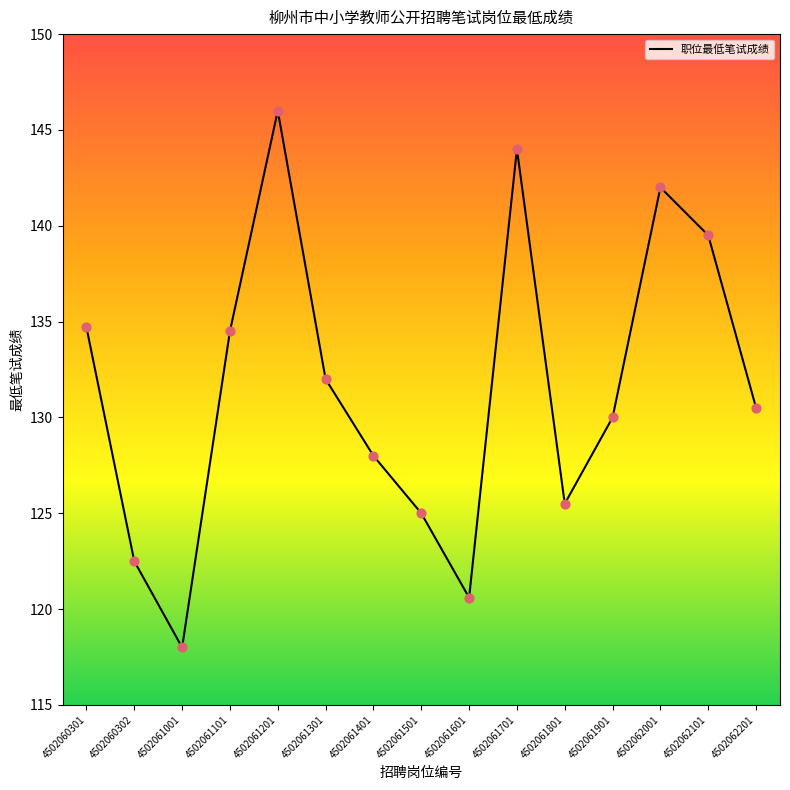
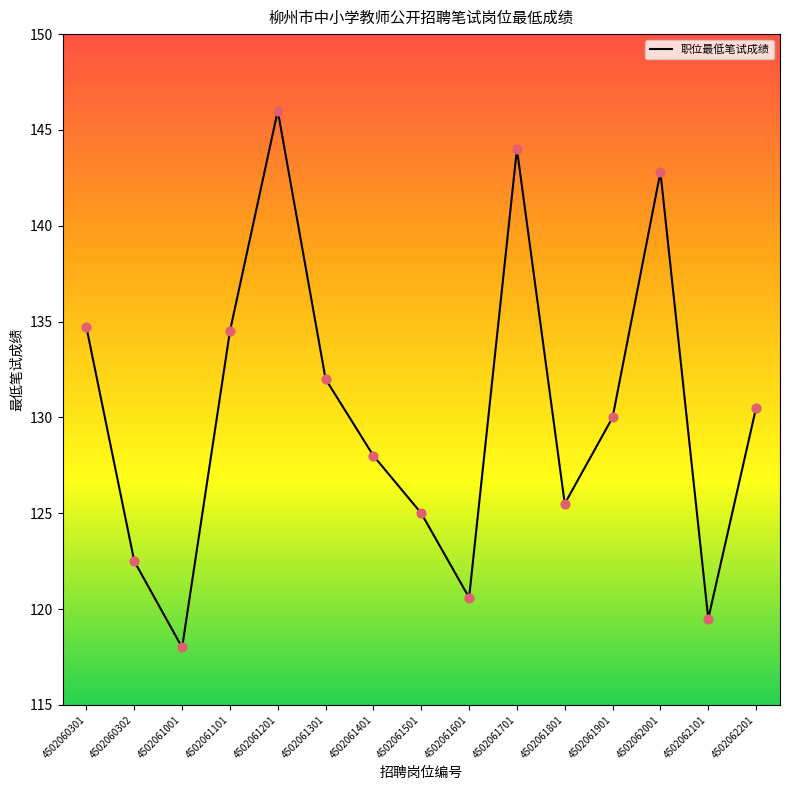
  {
    "4502060301": 134.7,
    "4502060302": 122.5,
    "4502061001": 118.0,
    "4502061101": 134.5,
    "4502061201": 146.0,
    "4502061301": 132.0,
    "4502061401": 128.0,
    "4502061501": 125.0,
    "4502061601": 120.6,
    "4502061701": 144.0,
    "4502061801": 125.5,
    "4502061901": 130.0,
-   "4502062001": 142.0,
-   "4502062101": 139.5,
+   "4502062001": 142.8,
+   "4502062101": 119.5,
    "4502062201": 130.5
  }
